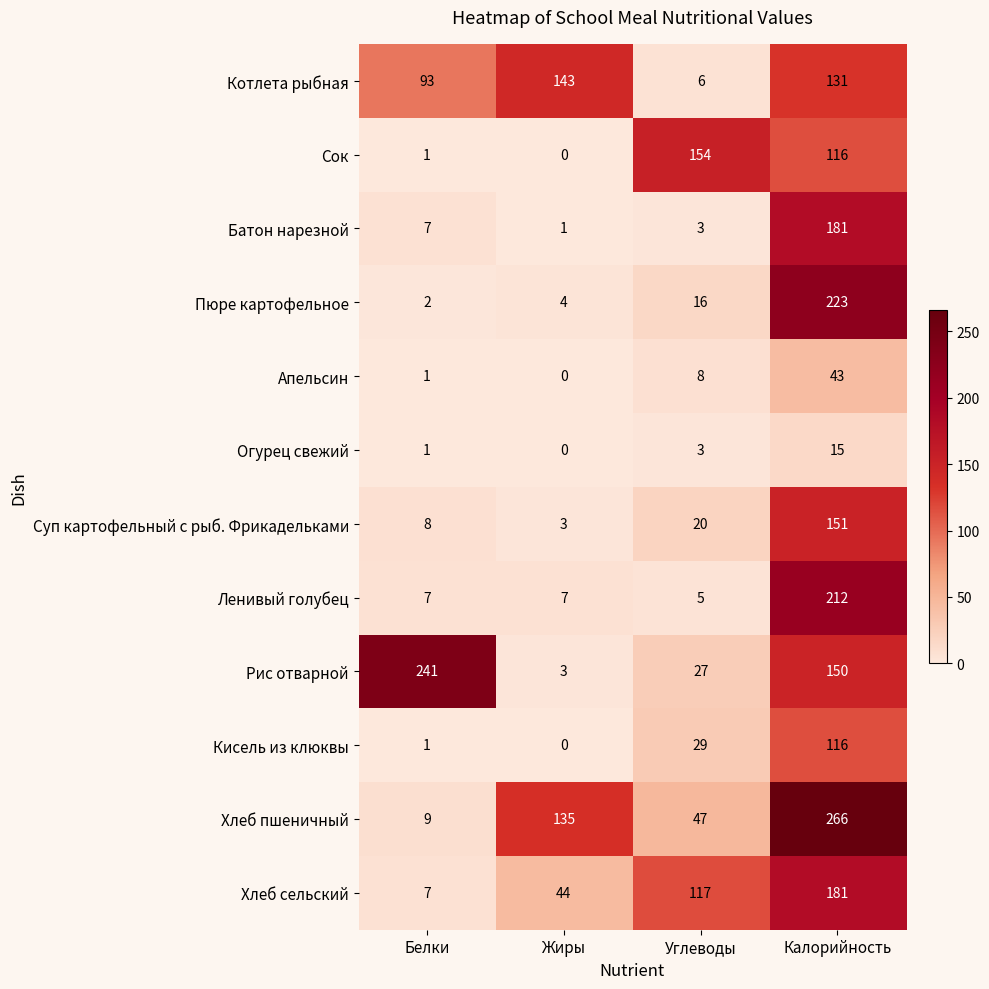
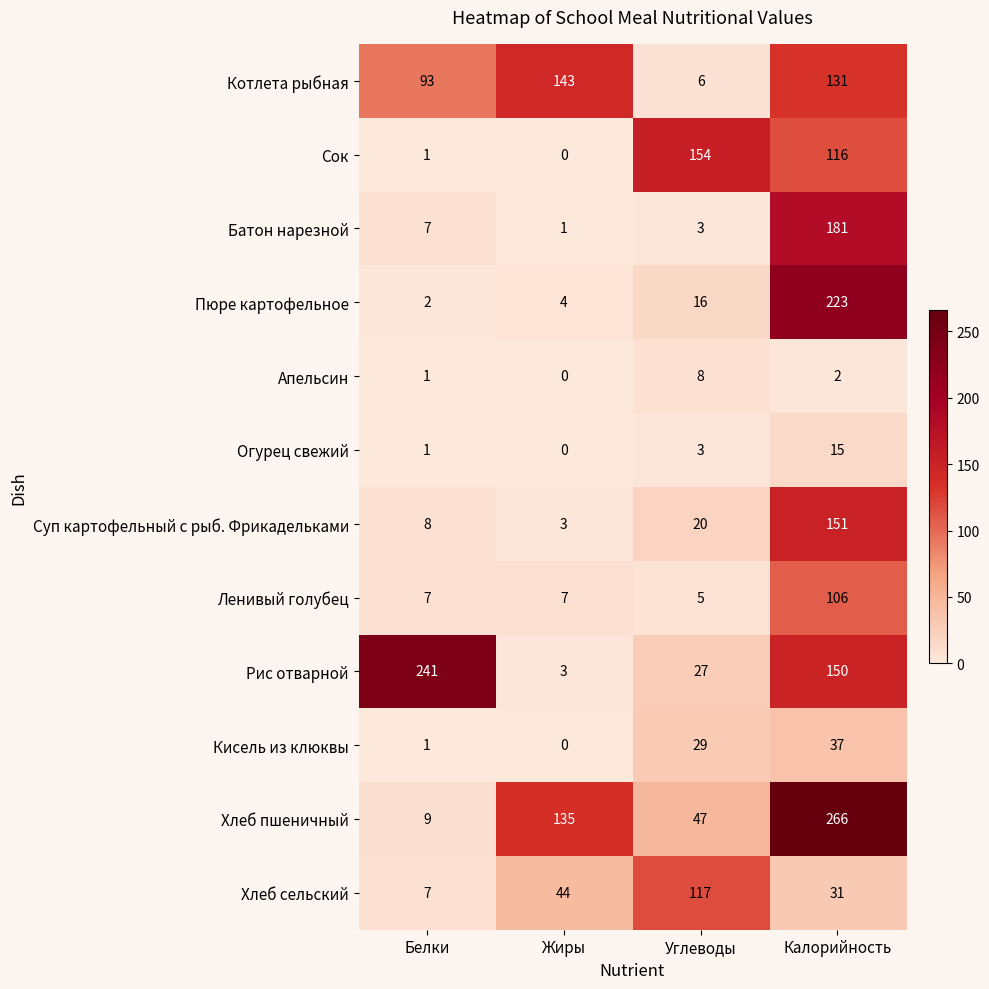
  {
    "Котлета рыбная": {
      "Белки": 93,
      "Жиры": 143,
      "Углеводы": 6,
      "Калорийность": 131
    },
    "Сок": {
      "Белки": 1,
      "Жиры": 0,
      "Углеводы": 154,
      "Калорийность": 116
    },
    "Батон нарезной": {
      "Белки": 7,
      "Жиры": 1,
      "Углеводы": 3,
      "Калорийность": 181
    },
    "Пюре картофельное": {
      "Белки": 2,
      "Жиры": 4,
      "Углеводы": 16,
      "Калорийность": 223
    },
    "Апельсин": {
      "Белки": 1,
      "Жиры": 0,
      "Углеводы": 8,
-     "Калорийность": 43
+     "Калорийность": 2
    },
    "Огурец свежий": {
      "Белки": 1,
      "Жиры": 0,
      "Углеводы": 3,
      "Калорийность": 15
    },
    "Суп картофельный с рыб. Фрикадельками": {
      "Белки": 8,
      "Жиры": 3,
      "Углеводы": 20,
      "Калорийность": 151
    },
    "Ленивый голубец": {
      "Белки": 7,
      "Жиры": 7,
      "Углеводы": 5,
-     "Калорийность": 212
+     "Калорийность": 106
    },
    "Рис отварной": {
      "Белки": 241,
      "Жиры": 3,
      "Углеводы": 27,
      "Калорийность": 150
    },
    "Кисель из клюквы": {
      "Белки": 1,
      "Жиры": 0,
      "Углеводы": 29,
-     "Калорийность": 116
+     "Калорийность": 37
    },
    "Хлеб пшеничный": {
      "Белки": 9,
      "Жиры": 135,
      "Углеводы": 47,
      "Калорийность": 266
    },
    "Хлеб сельский": {
      "Белки": 7,
      "Жиры": 44,
      "Углеводы": 117,
-     "Калорийность": 181
+     "Калорийность": 31
    }
  }
